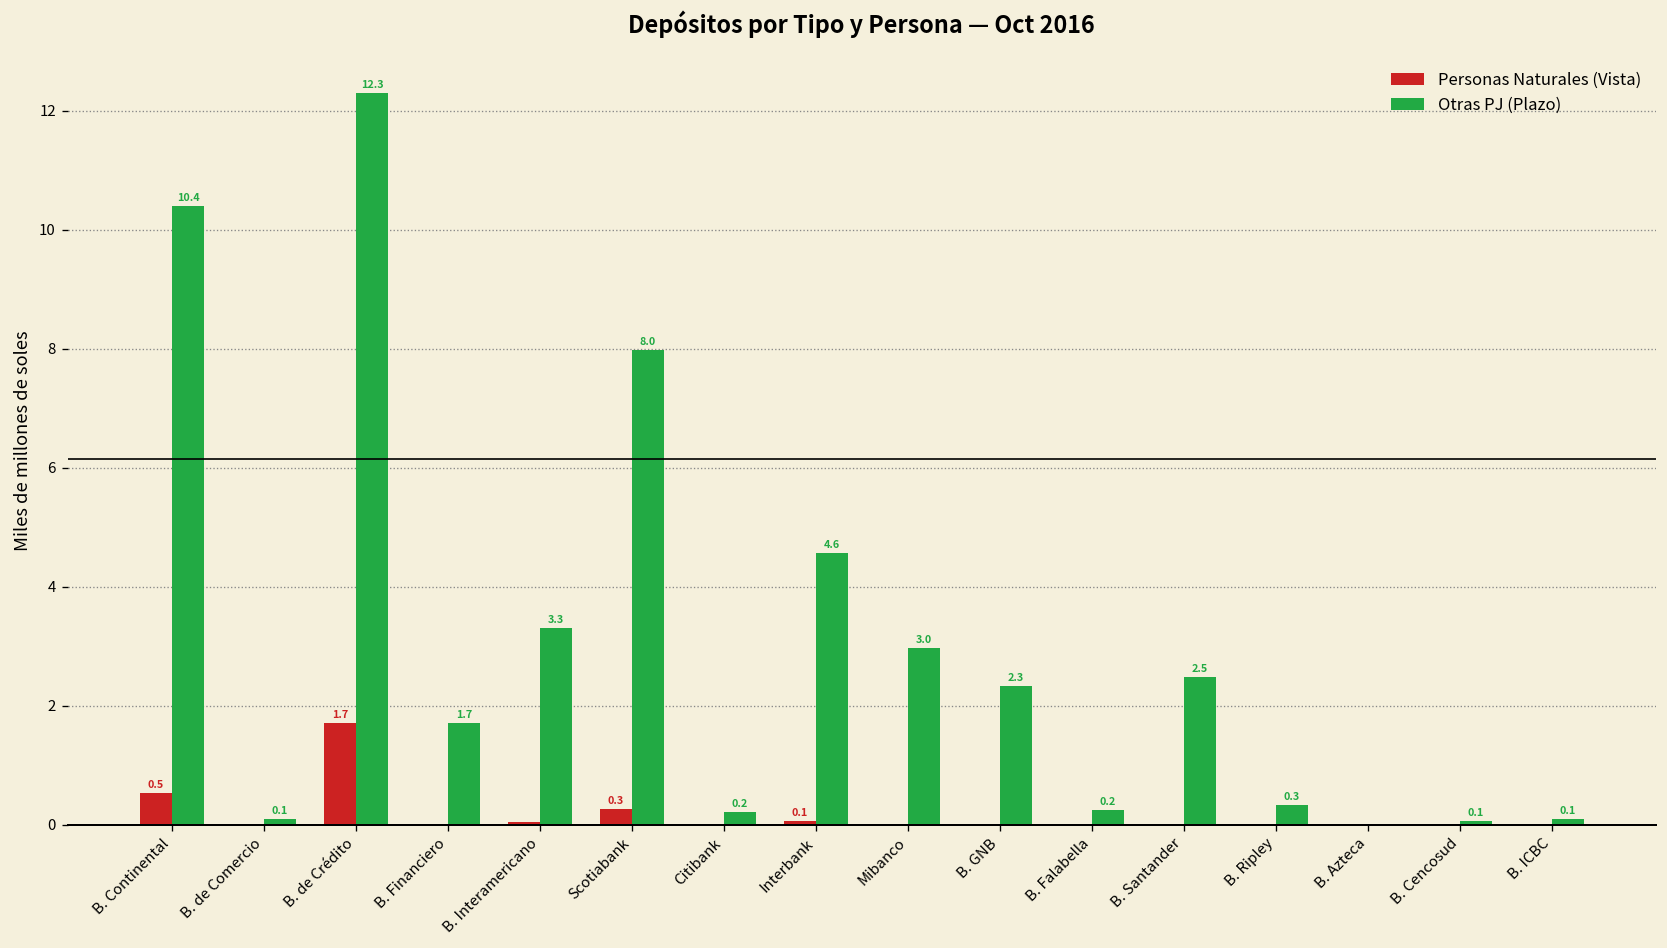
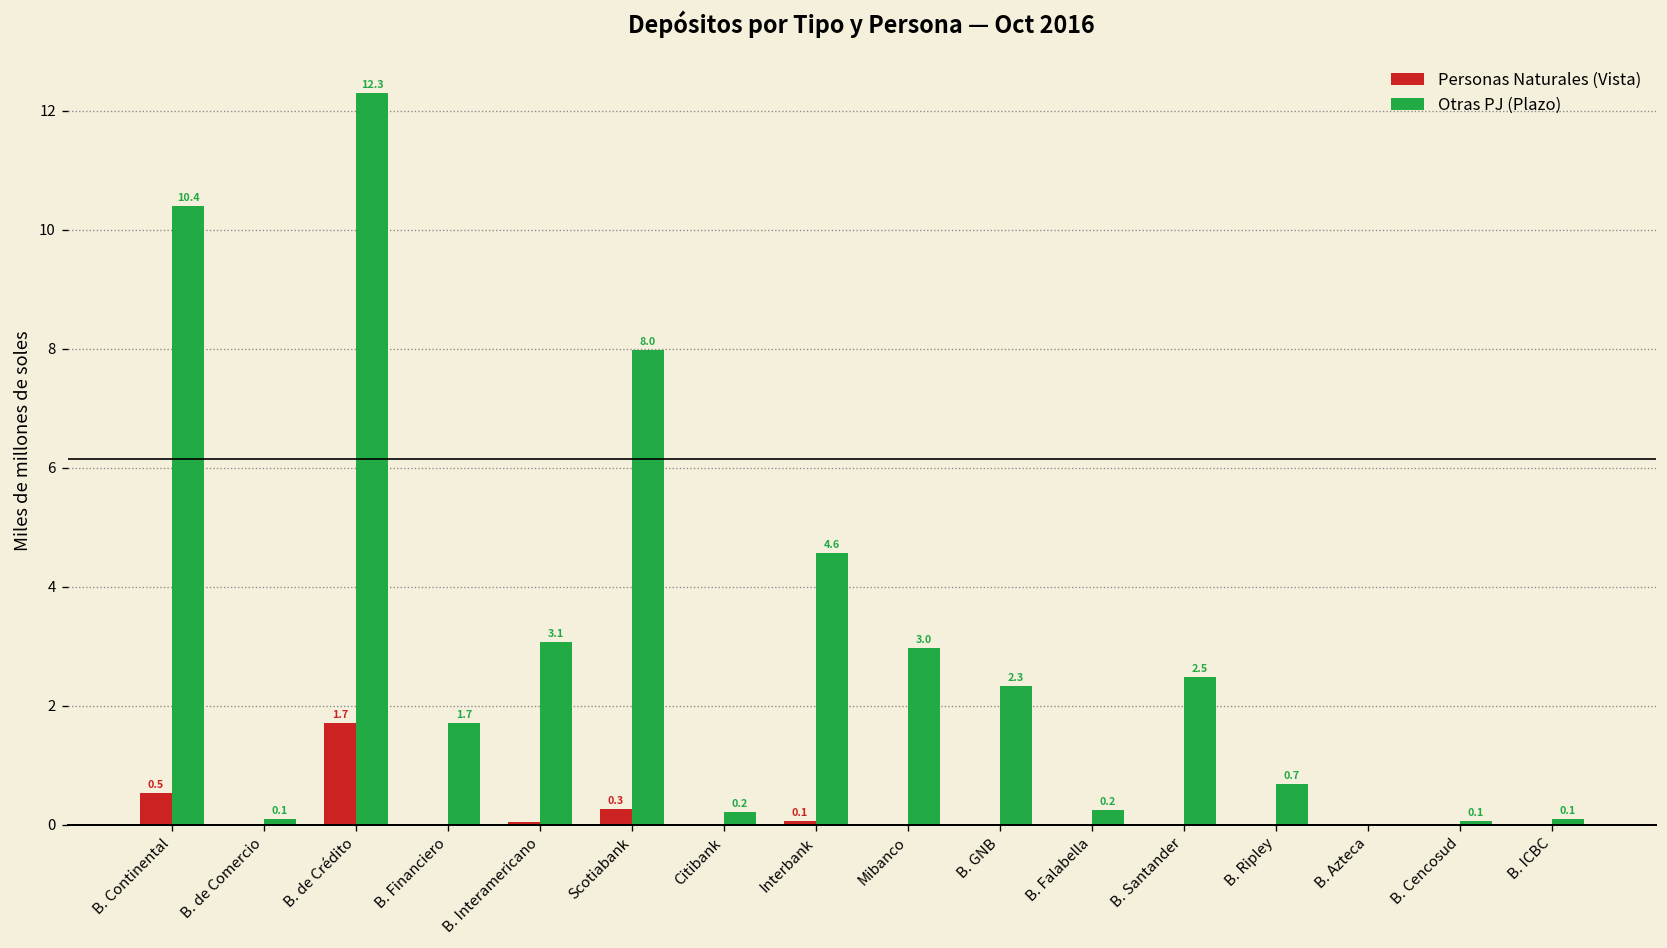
  {
    "Personas Naturales (Vista)": {
      "B. Continental": 0.5,
      "B. de Crédito": 1.7,
      "Scotiabank": 0.3,
      "Interbank": 0.1
    },
    "Otras PJ (Plazo)": {
      "B. Continental": 10.4,
      "B. de Comercio": 0.1,
      "B. de Crédito": 12.3,
      "B. Financiero": 1.7,
-     "B. Interamericano": 3.3,
+     "B. Interamericano": 3.1,
      "Scotiabank": 8.0,
      "Citibank": 0.2,
      "Interbank": 4.6,
      "Mibanco": 3.0,
      "B. GNB": 2.3,
      "B. Falabella": 0.2,
      "B. Santander": 2.5,
-     "B. Ripley": 0.3,
+     "B. Ripley": 0.7,
      "B. Cencosud": 0.1,
      "B. ICBC": 0.1
    }
  }
